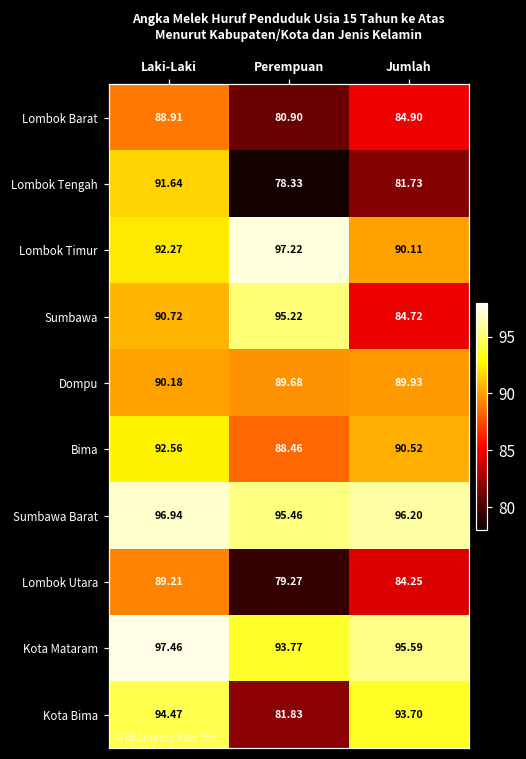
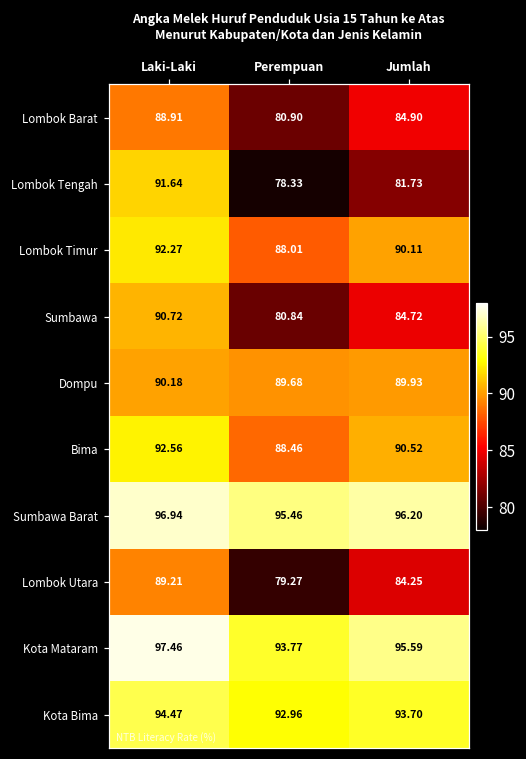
  {
    "Lombok Barat": {
      "Laki-Laki": 88.91,
      "Perempuan": 80.90,
      "Jumlah": 84.90
    },
    "Lombok Tengah": {
      "Laki-Laki": 91.64,
      "Perempuan": 78.33,
      "Jumlah": 81.73
    },
    "Lombok Timur": {
      "Laki-Laki": 92.27,
-     "Perempuan": 97.22,
+     "Perempuan": 88.01,
      "Jumlah": 90.11
    },
    "Sumbawa": {
      "Laki-Laki": 90.72,
-     "Perempuan": 95.22,
+     "Perempuan": 80.84,
      "Jumlah": 84.72
    },
    "Dompu": {
      "Laki-Laki": 90.18,
      "Perempuan": 89.68,
      "Jumlah": 89.93
    },
    "Bima": {
      "Laki-Laki": 92.56,
      "Perempuan": 88.46,
      "Jumlah": 90.52
    },
    "Sumbawa Barat": {
      "Laki-Laki": 96.94,
      "Perempuan": 95.46,
      "Jumlah": 96.20
    },
    "Lombok Utara": {
      "Laki-Laki": 89.21,
      "Perempuan": 79.27,
      "Jumlah": 84.25
    },
    "Kota Mataram": {
      "Laki-Laki": 97.46,
      "Perempuan": 93.77,
      "Jumlah": 95.59
    },
    "Kota Bima": {
-     "Perempuan": 81.83,
+     "Perempuan": 92.96,
      "Jumlah": 93.70
    }
  }
